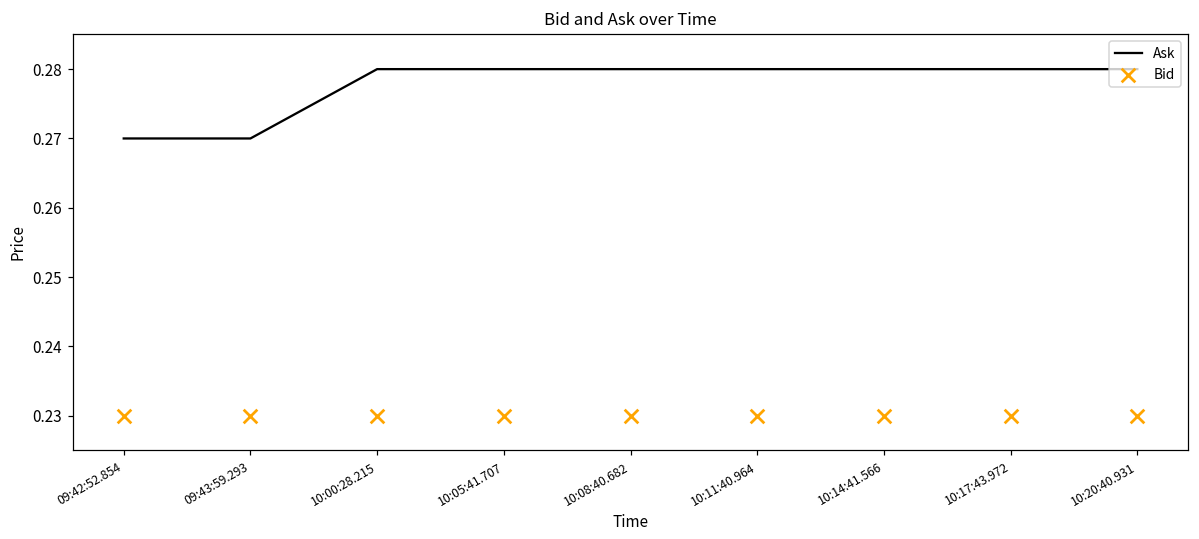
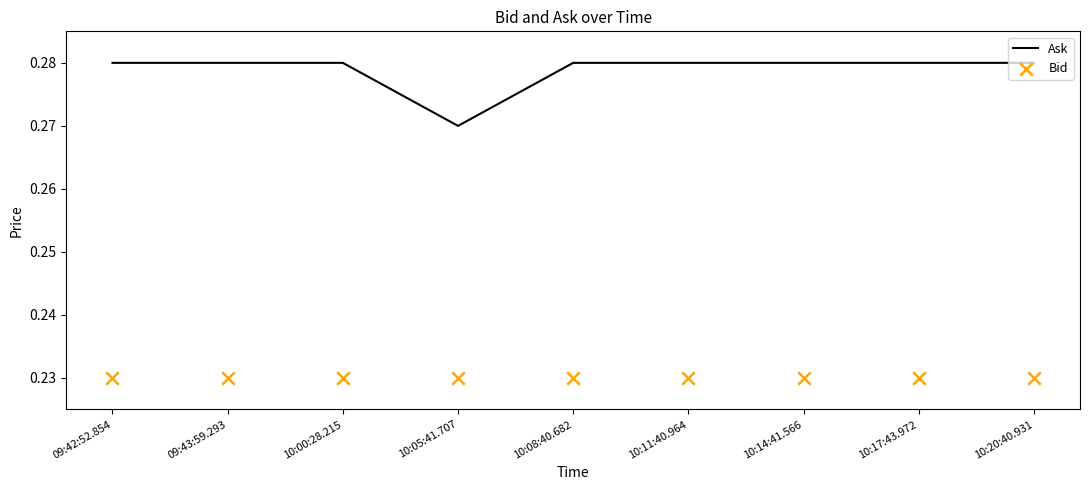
  {
    "Ask": {
-     "09:42:52.854": 0.27,
-     "09:43:59.293": 0.27,
+     "09:42:52.854": 0.28,
+     "09:43:59.293": 0.28,
      "10:00:28.215": 0.28,
-     "10:05:41.707": 0.28,
+     "10:05:41.707": 0.27,
      "10:08:40.682": 0.28,
      "10:11:40.964": 0.28,
      "10:14:41.566": 0.28,
      "10:17:43.972": 0.28
    }
  }
